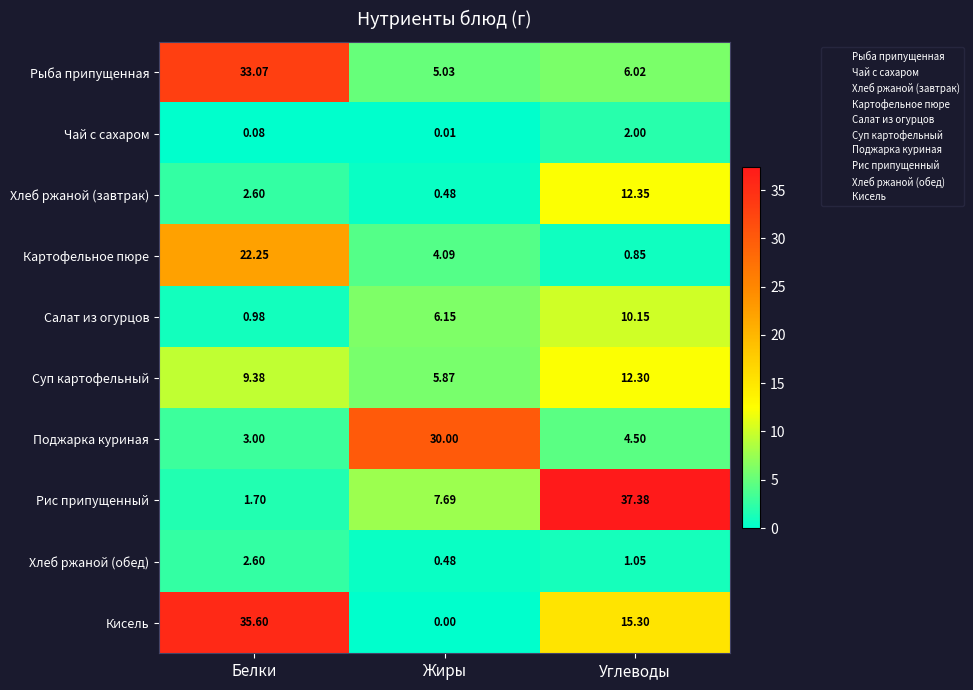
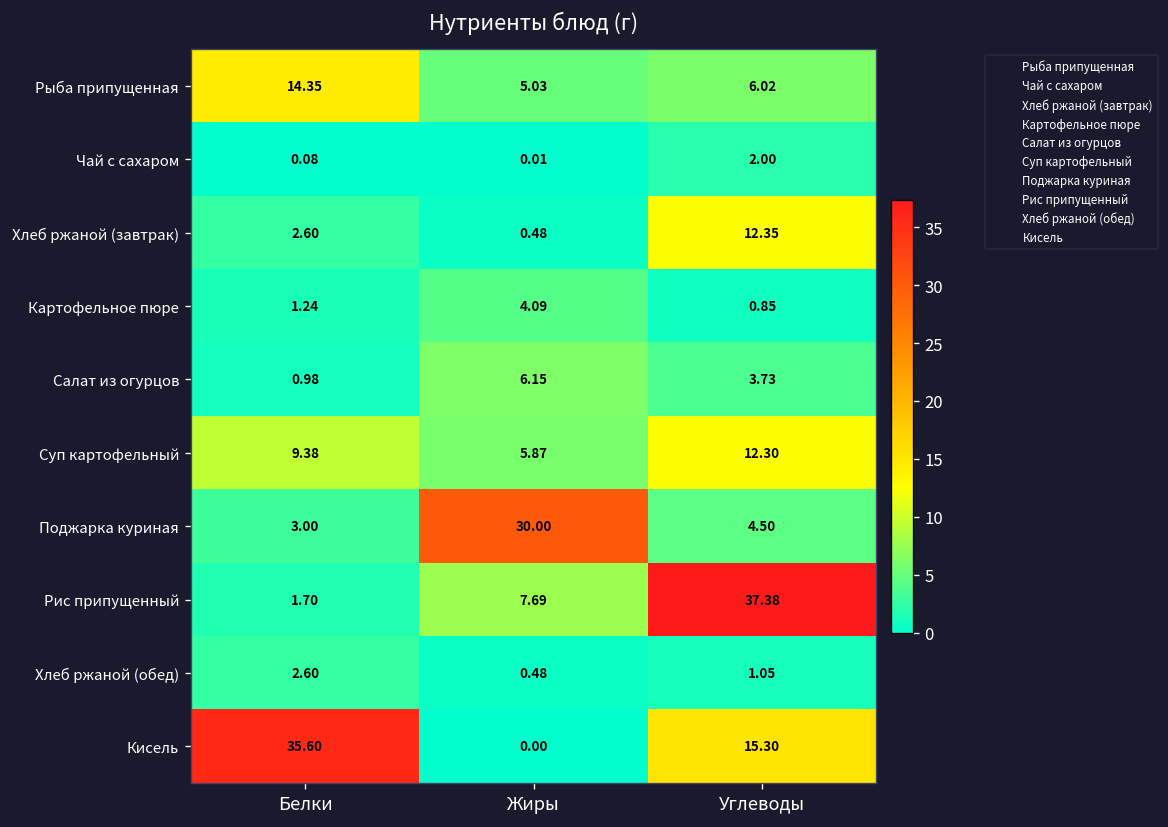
  {
    "Рыба припущенная": {
-     "Белки": 33.07,
+     "Белки": 14.35,
      "Жиры": 5.03,
      "Углеводы": 6.02
    },
    "Чай с сахаром": {
      "Белки": 0.08,
      "Жиры": 0.01,
      "Углеводы": 2.00
    },
    "Хлеб ржаной (завтрак)": {
      "Белки": 2.60,
      "Жиры": 0.48,
      "Углеводы": 12.35
    },
    "Картофельное пюре": {
-     "Белки": 22.25,
+     "Белки": 1.24,
      "Жиры": 4.09,
      "Углеводы": 0.85
    },
    "Салат из огурцов": {
      "Белки": 0.98,
      "Жиры": 6.15,
-     "Углеводы": 10.15
+     "Углеводы": 3.73
    },
    "Суп картофельный": {
      "Белки": 9.38,
      "Жиры": 5.87,
      "Углеводы": 12.30
    },
    "Поджарка куриная": {
      "Белки": 3.00,
      "Жиры": 30.00,
      "Углеводы": 4.50
    },
    "Рис припущенный": {
      "Белки": 1.70,
      "Жиры": 7.69,
      "Углеводы": 37.38
    },
    "Хлеб ржаной (обед)": {
      "Белки": 2.60,
      "Жиры": 0.48,
      "Углеводы": 1.05
    },
    "Кисель": {
      "Белки": 35.60,
      "Жиры": 0.00,
      "Углеводы": 15.30
    }
  }
